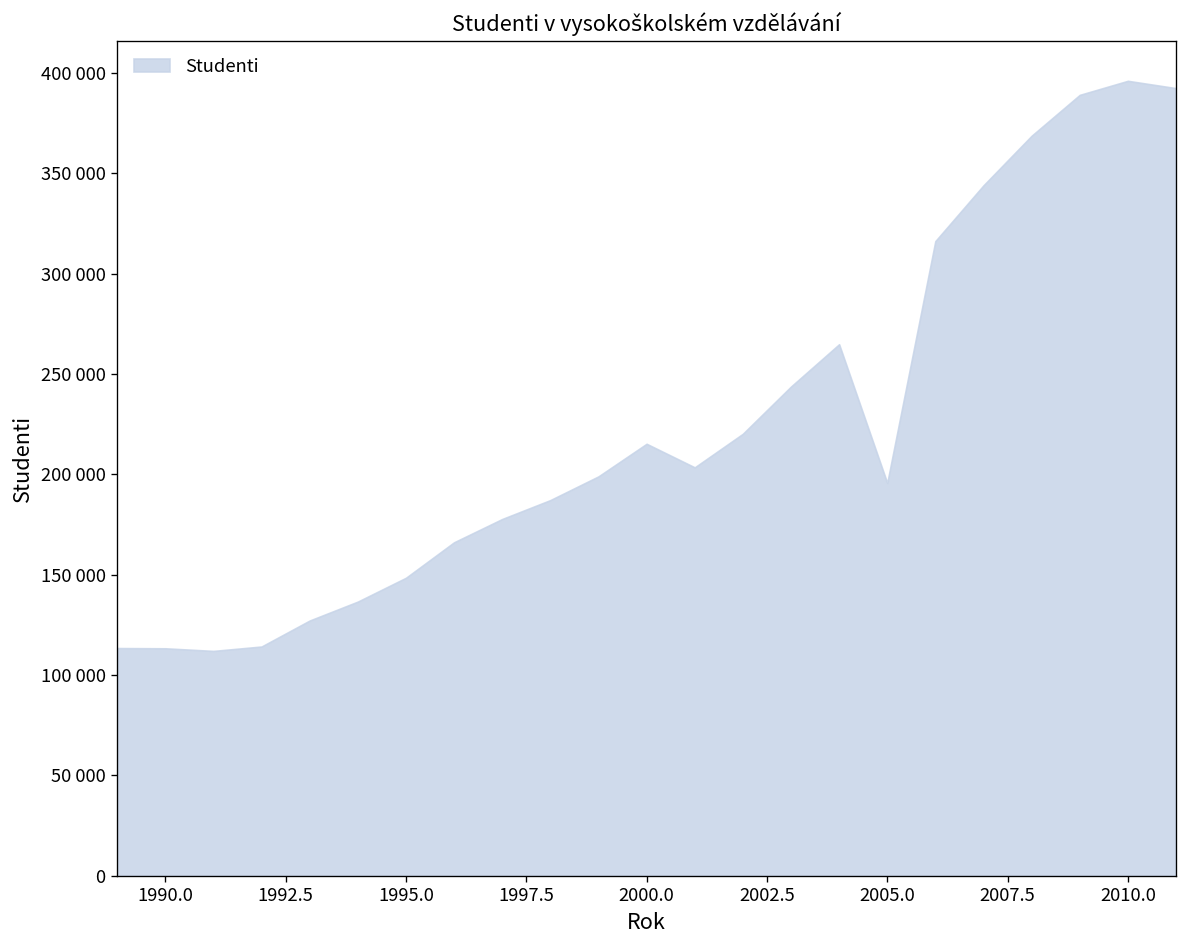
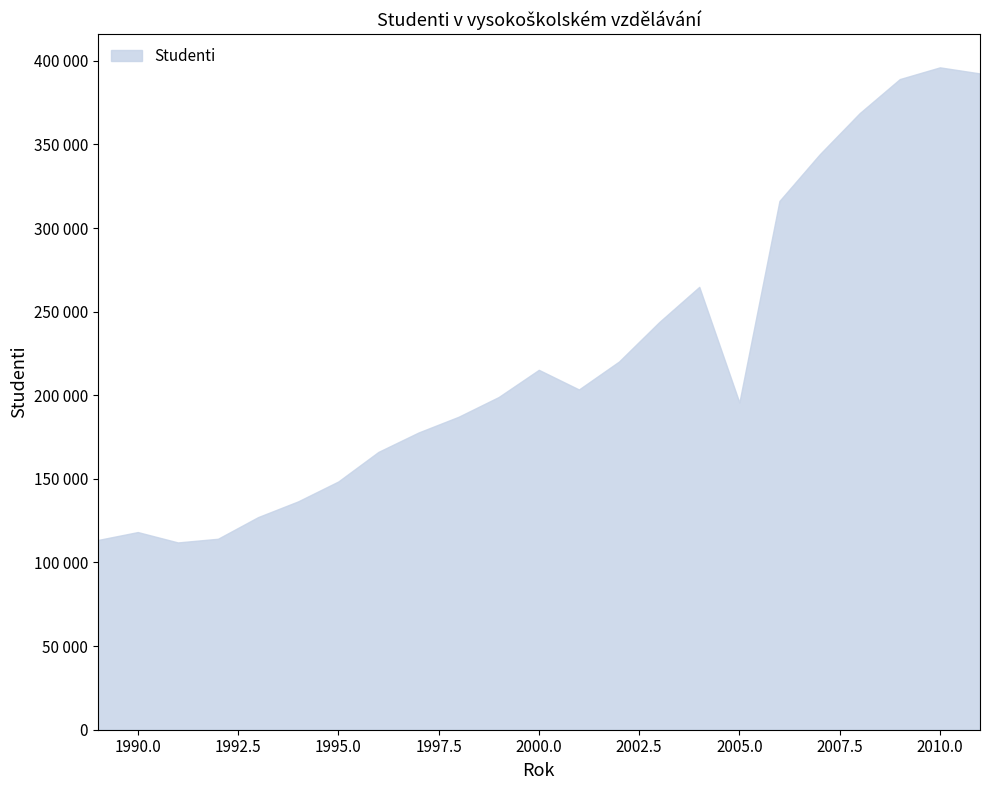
  {
-   "1990.0": 113000,
+   "1990.0": 118000,
    "1995.0": 148000,
    "2000.0": 215000,
    "2005.0": 196000,
    "2010.0": 396000
  }
